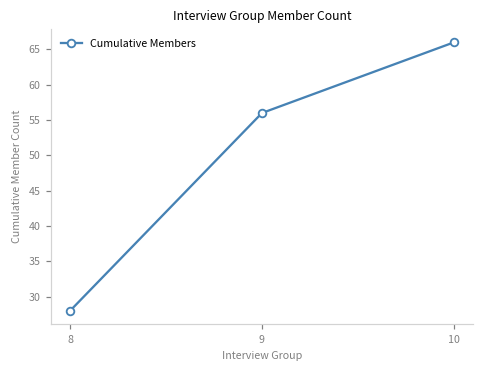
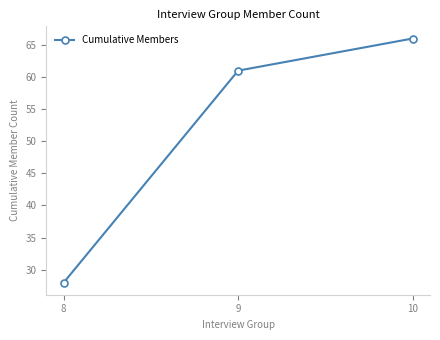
  {
    "8": 28,
-   "9": 56,
+   "9": 61,
    "10": 66
  }
